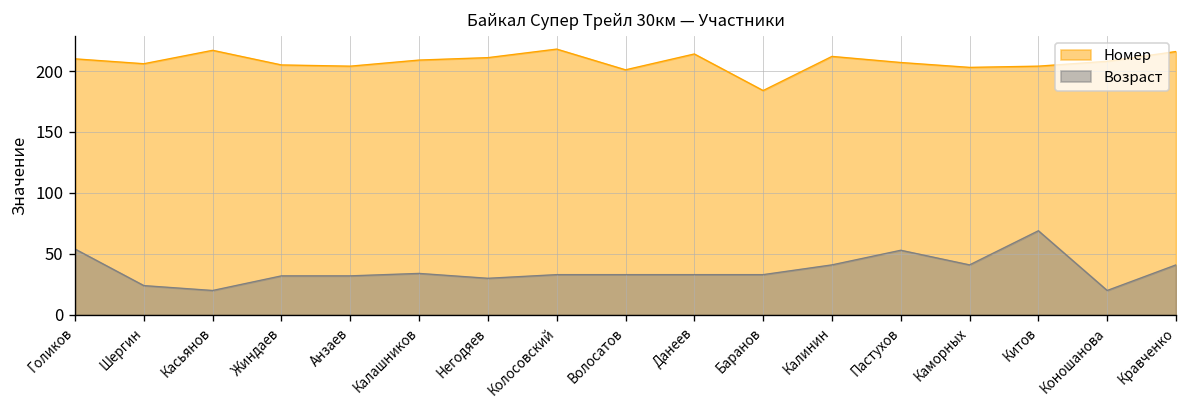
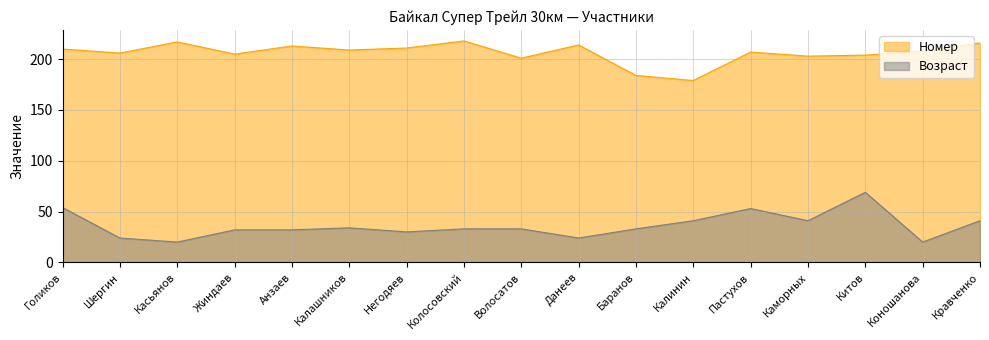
  {
    "Номер": {
      "Голиков": 210,
      "Шергин": 206,
      "Касьянов": 217,
      "Жиндаев": 205,
-     "Анзаев": 204,
+     "Анзаев": 213,
      "Калашников": 209,
      "Негодяев": 211,
      "Колосовский": 218,
      "Волосатов": 201,
      "Данеев": 214,
      "Баранов": 184,
-     "Калинин": 212,
+     "Калинин": 179,
      "Пастухов": 207,
      "Каморных": 203,
      "Китов": 204,
      "Кравченко": 216
    },
    "Возраст": {
      "Голиков": 54,
      "Шергин": 24,
      "Касьянов": 20,
      "Жиндаев": 32,
      "Анзаев": 32,
      "Калашников": 34,
      "Негодяев": 30,
      "Колосовский": 33,
      "Волосатов": 33,
-     "Данеев": 33,
+     "Данеев": 24,
      "Баранов": 33,
      "Калинин": 41,
      "Пастухов": 53,
      "Каморных": 41,
      "Китов": 69,
      "Коношанова": 20,
      "Кравченко": 41
    }
  }
